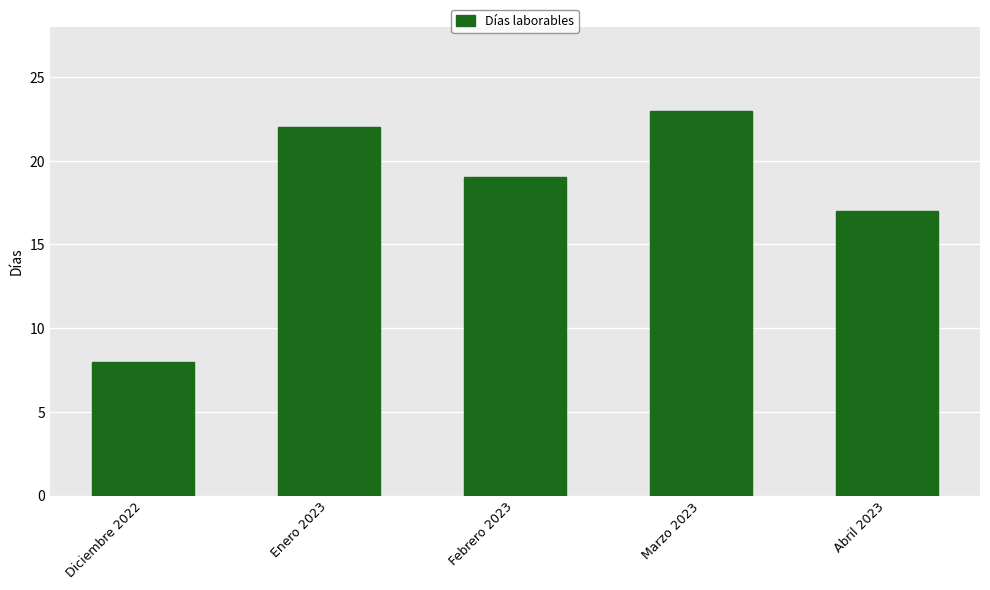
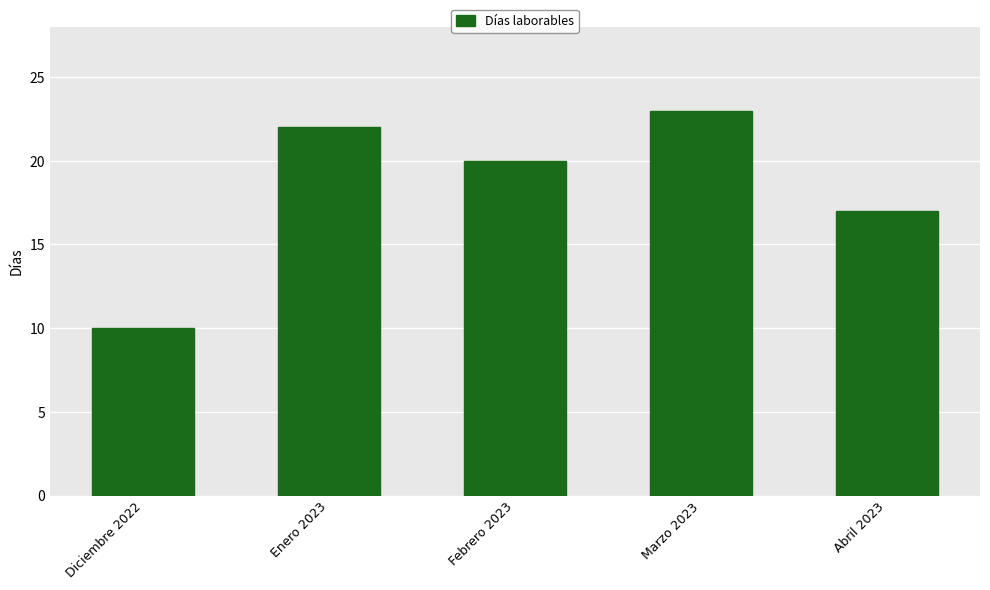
  {
-   "Diciembre 2022": 8,
+   "Diciembre 2022": 10,
    "Enero 2023": 22,
-   "Febrero 2023": 19,
+   "Febrero 2023": 20,
    "Marzo 2023": 23,
    "Abril 2023": 17
  }
